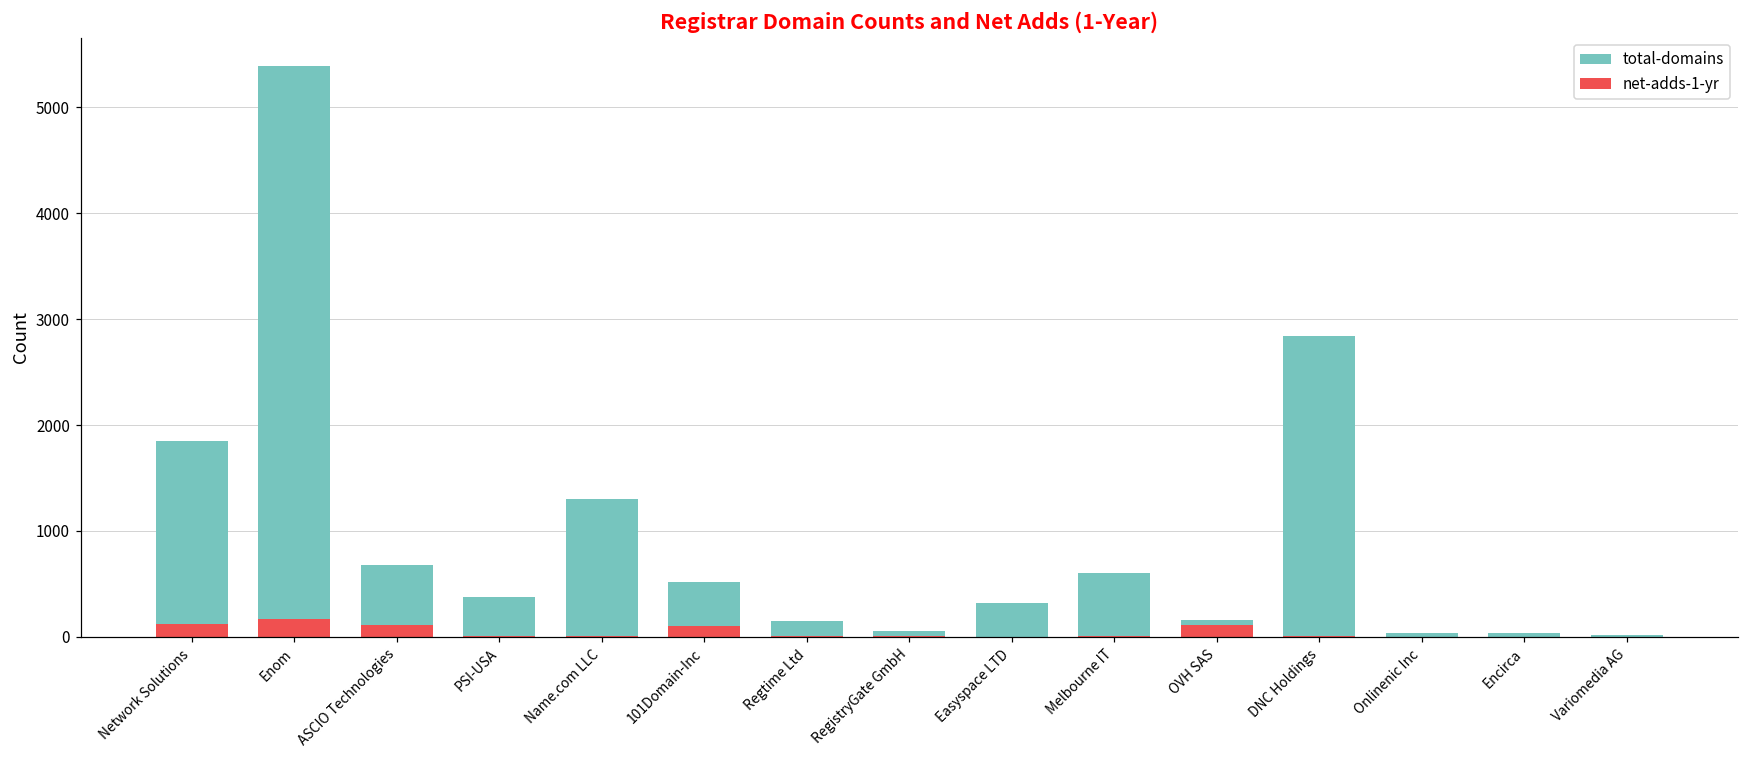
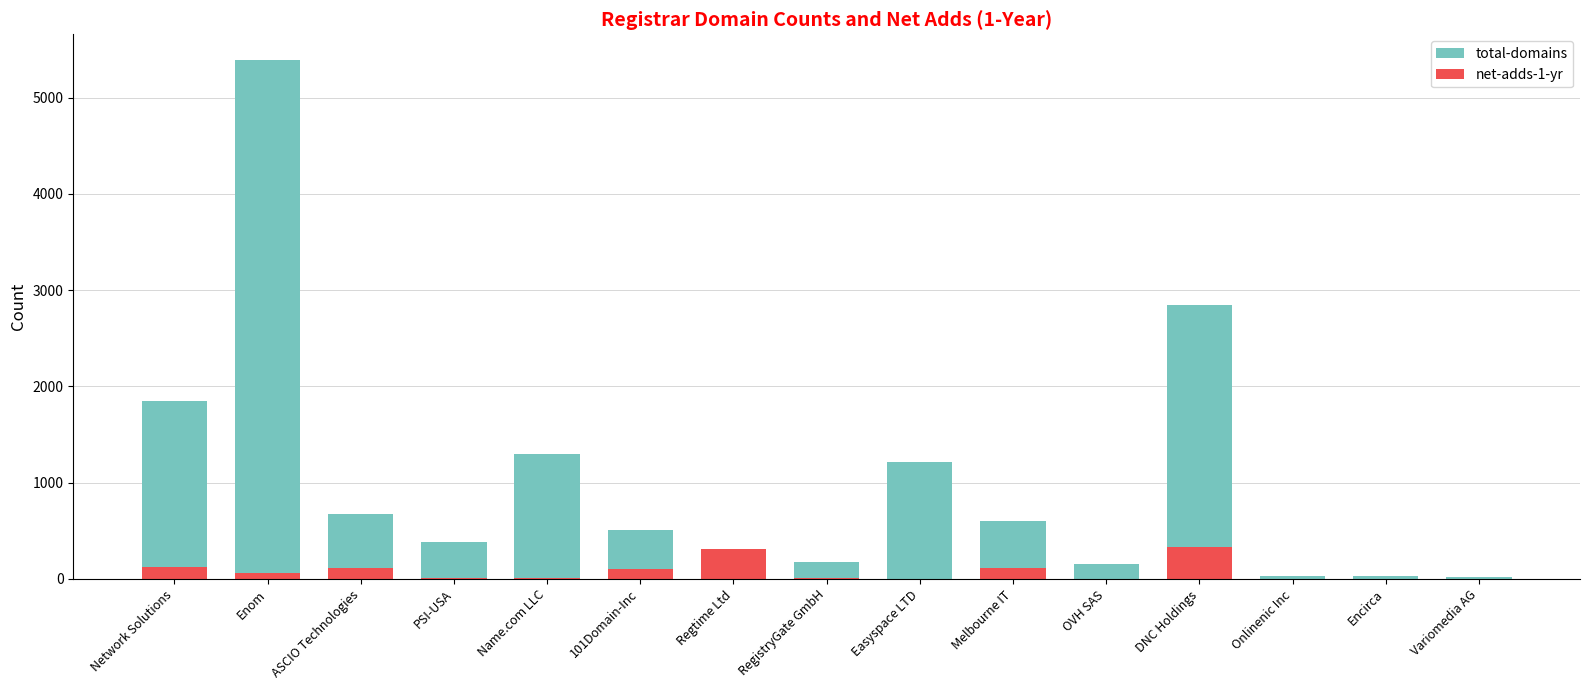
  {
    "total-domains": {
      "Network Solutions": 1800,
      "Enom": 5400,
      "ASCIO Technologies": 700,
      "PSI-USA": 400,
      "Name.com LLC": 1300,
      "101Domain-Inc": 500,
-     "RegistryGate GmbH": 100,
-     "Easyspace LTD": 300,
+     "RegistryGate GmbH": 200,
+     "Easyspace LTD": 1200,
      "Melbourne IT": 600,
      "OVH SAS": 200,
      "DNC Holdings": 2800,
      "Onlinenic Inc": 0,
      "Encirca": 0
    },
    "net-adds-1-yr": {
-     "Enom": 200,
-     "Regtime Ltd": 0,
+     "Enom": 100,
+     "Regtime Ltd": 300,
      "Easyspace LTD": 0,
-     "Melbourne IT": 0,
-     "OVH SAS": 100,
-     "DNC Holdings": 0,
+     "Melbourne IT": 100,
+     "OVH SAS": 0,
+     "DNC Holdings": 300,
      "Encirca": 0,
      "Variomedia AG": 0
    }
  }
